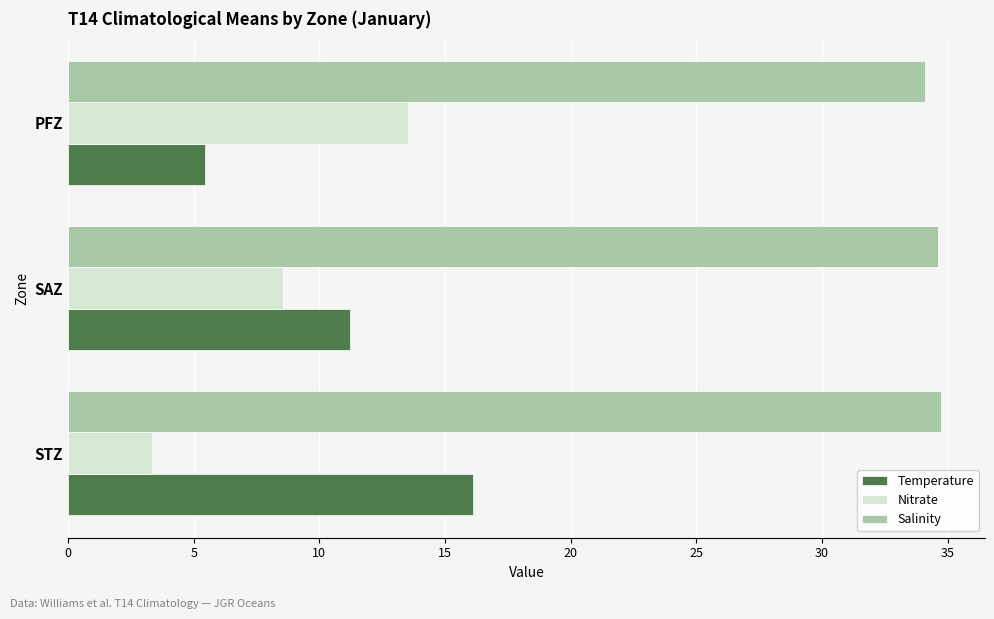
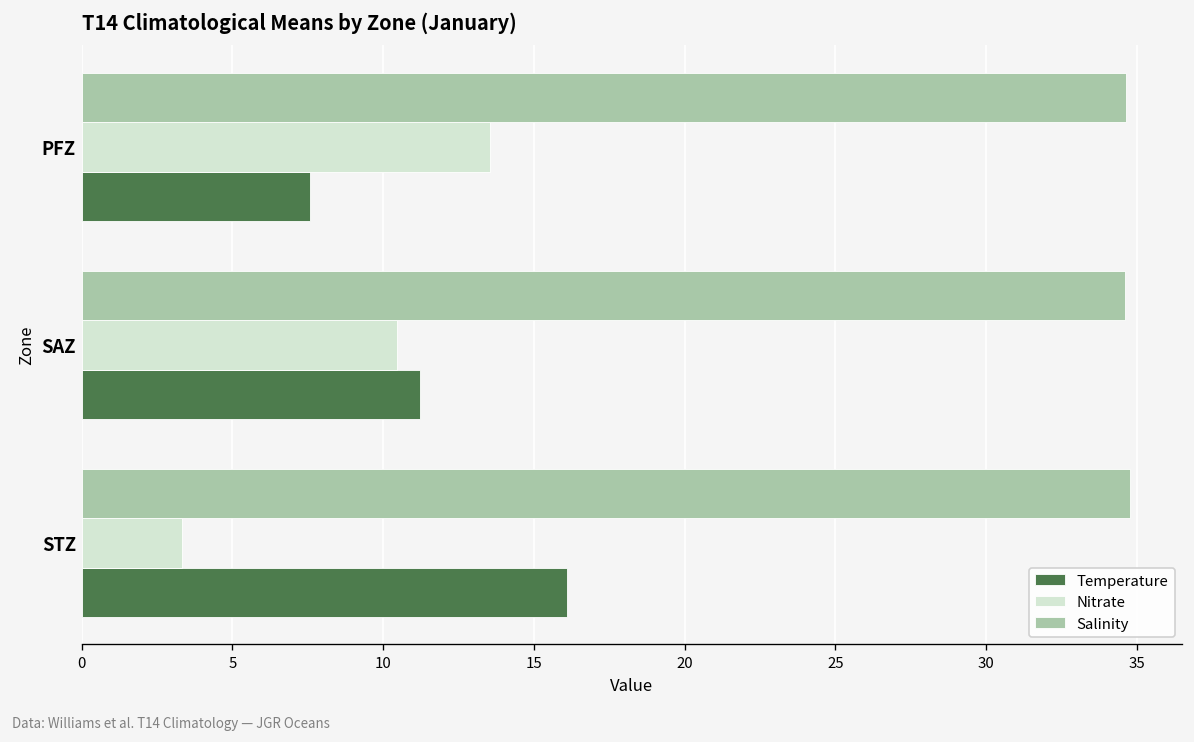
  {
    "Temperature": {
-     "PFZ": 5.5,
+     "PFZ": 7.6,
      "SAZ": 11.2,
      "STZ": 16.1
    },
    "Nitrate": {
      "PFZ": 13.5,
-     "SAZ": 8.6,
+     "SAZ": 10.5,
      "STZ": 3.3
    },
    "Salinity": {
-     "PFZ": 34.1,
+     "PFZ": 34.6,
      "SAZ": 34.6,
      "STZ": 34.8
    }
  }
